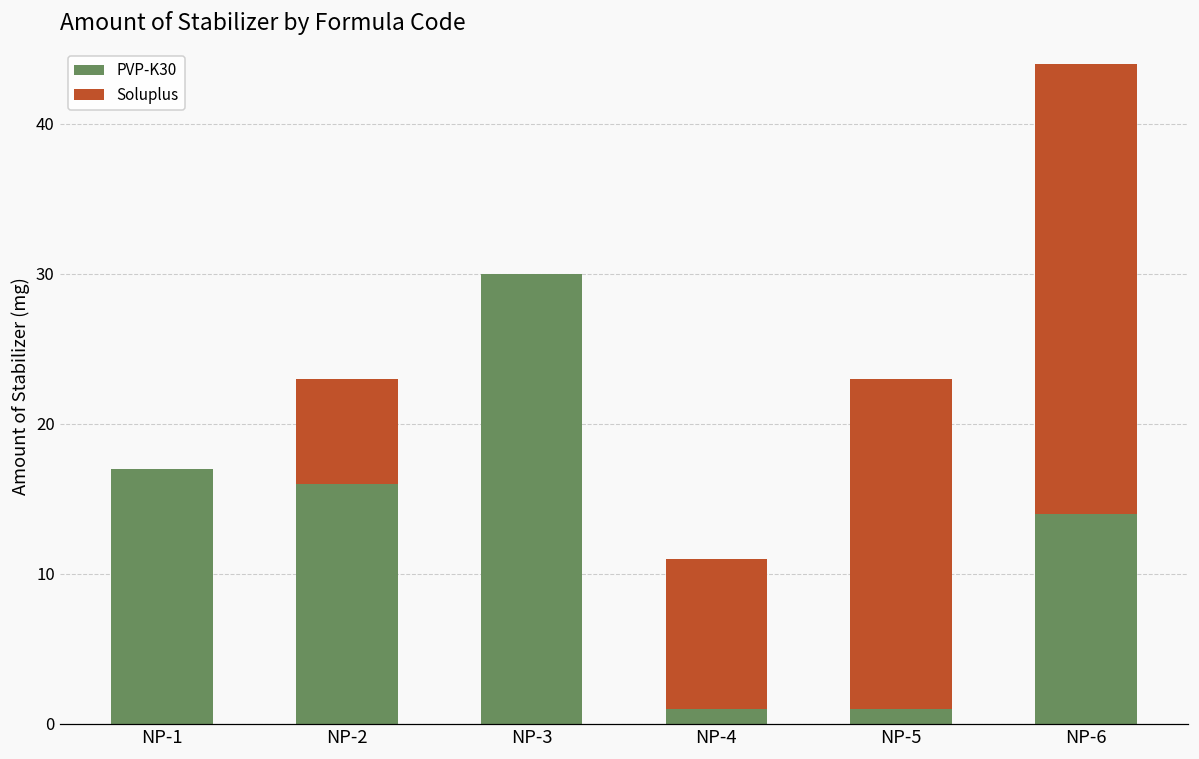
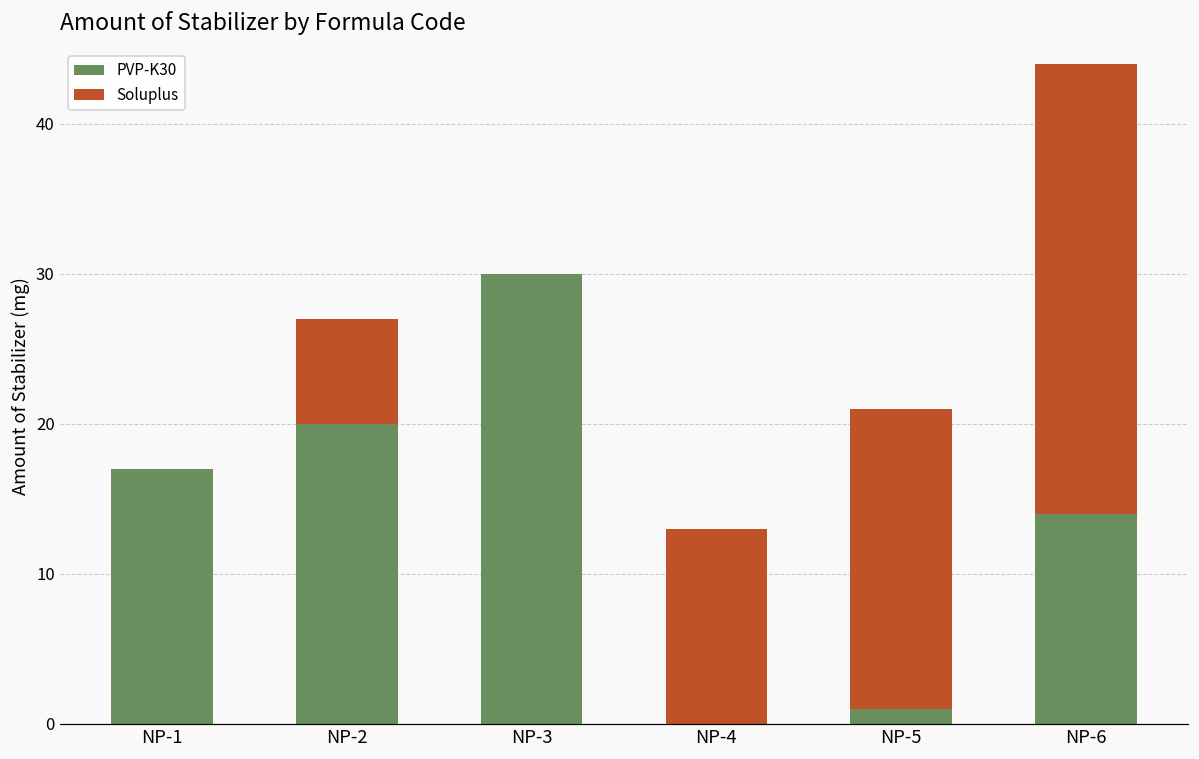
  {
    "PVP-K30": {
      "NP-1": 17,
-     "NP-2": 16,
+     "NP-2": 20,
      "NP-3": 30,
-     "NP-4": 1,
+     "NP-4": 0,
      "NP-5": 1,
      "NP-6": 14
    },
    "Soluplus": {
      "NP-1": 0,
      "NP-2": 7,
      "NP-3": 0,
-     "NP-4": 10,
-     "NP-5": 22,
+     "NP-4": 13,
+     "NP-5": 20,
      "NP-6": 30
    }
  }
